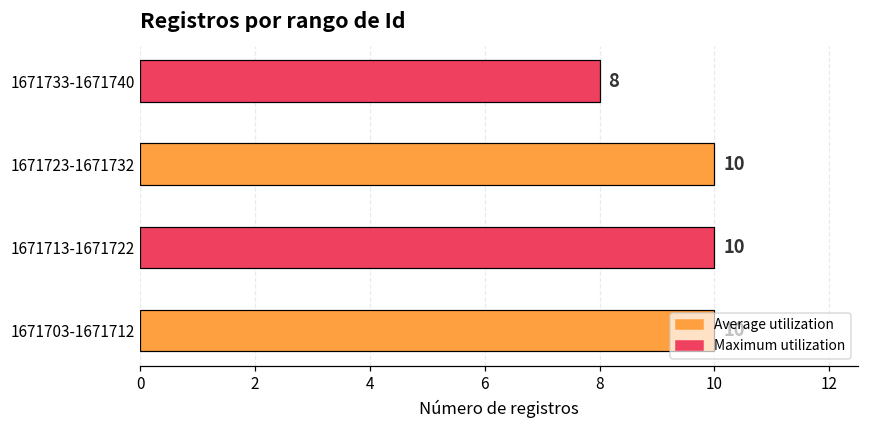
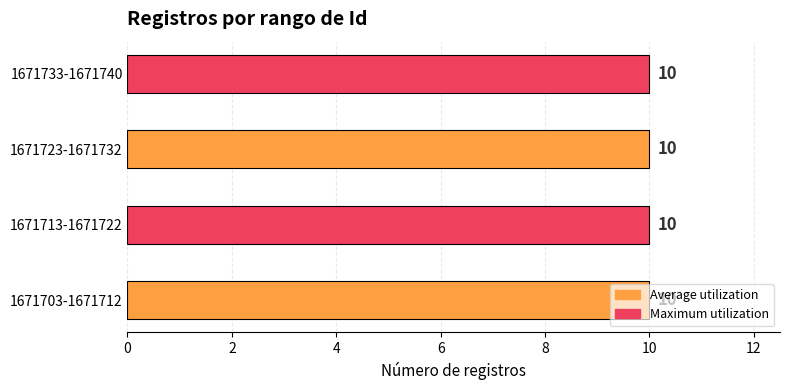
  {
-   "1671733-1671740": 8,
+   "1671733-1671740": 10,
    "1671723-1671732": 10,
    "1671713-1671722": 10
  }
